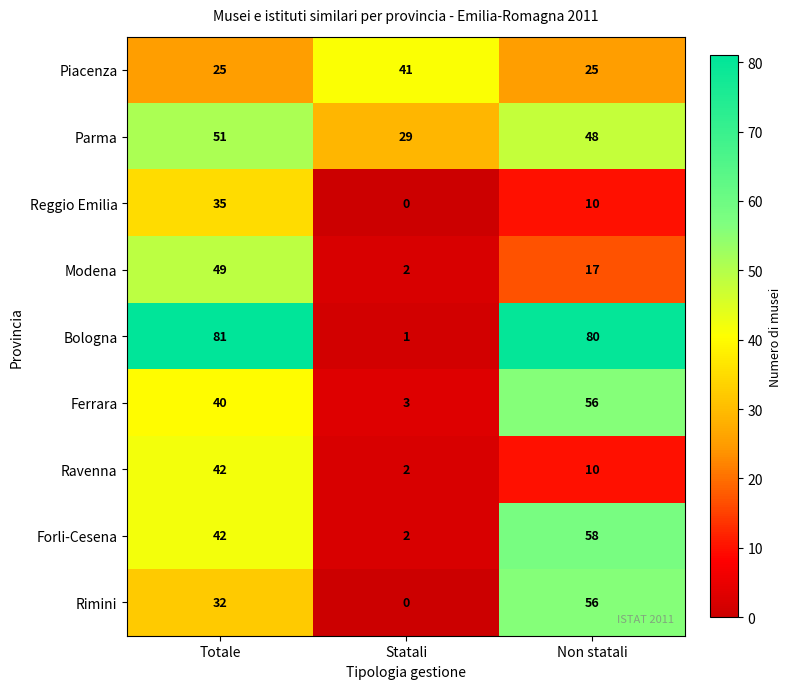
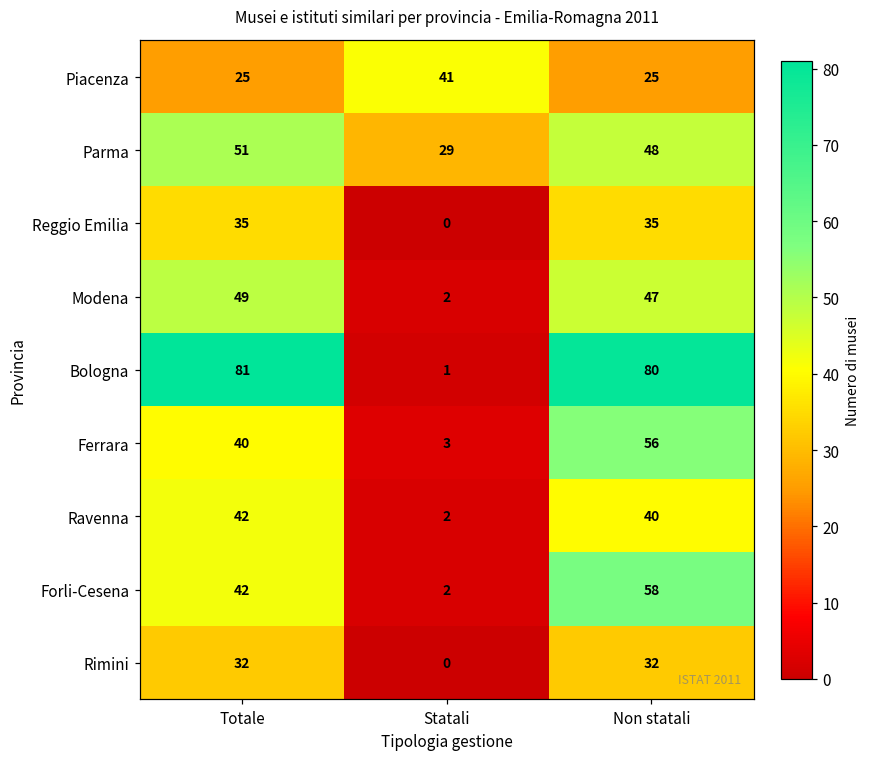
  {
    "Piacenza": {
      "Totale": 25,
      "Statali": 41,
      "Non statali": 25
    },
    "Parma": {
      "Totale": 51,
      "Statali": 29,
      "Non statali": 48
    },
    "Reggio Emilia": {
      "Totale": 35,
      "Statali": 0,
-     "Non statali": 10
+     "Non statali": 35
    },
    "Modena": {
      "Totale": 49,
      "Statali": 2,
-     "Non statali": 17
+     "Non statali": 47
    },
    "Bologna": {
      "Totale": 81,
      "Statali": 1,
      "Non statali": 80
    },
    "Ferrara": {
      "Totale": 40,
      "Statali": 3,
      "Non statali": 56
    },
    "Ravenna": {
      "Totale": 42,
      "Statali": 2,
-     "Non statali": 10
+     "Non statali": 40
    },
    "Forli-Cesena": {
      "Totale": 42,
      "Statali": 2,
      "Non statali": 58
    },
    "Rimini": {
      "Totale": 32,
      "Statali": 0,
-     "Non statali": 56
+     "Non statali": 32
    }
  }
